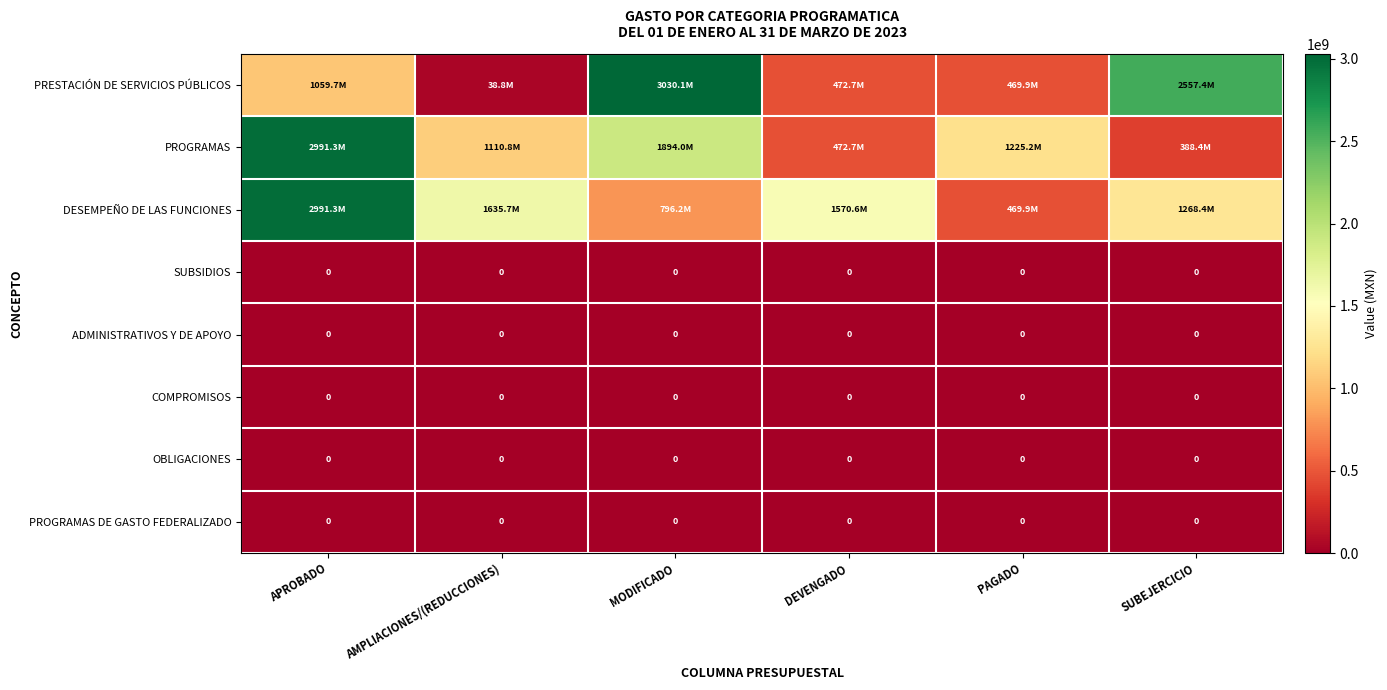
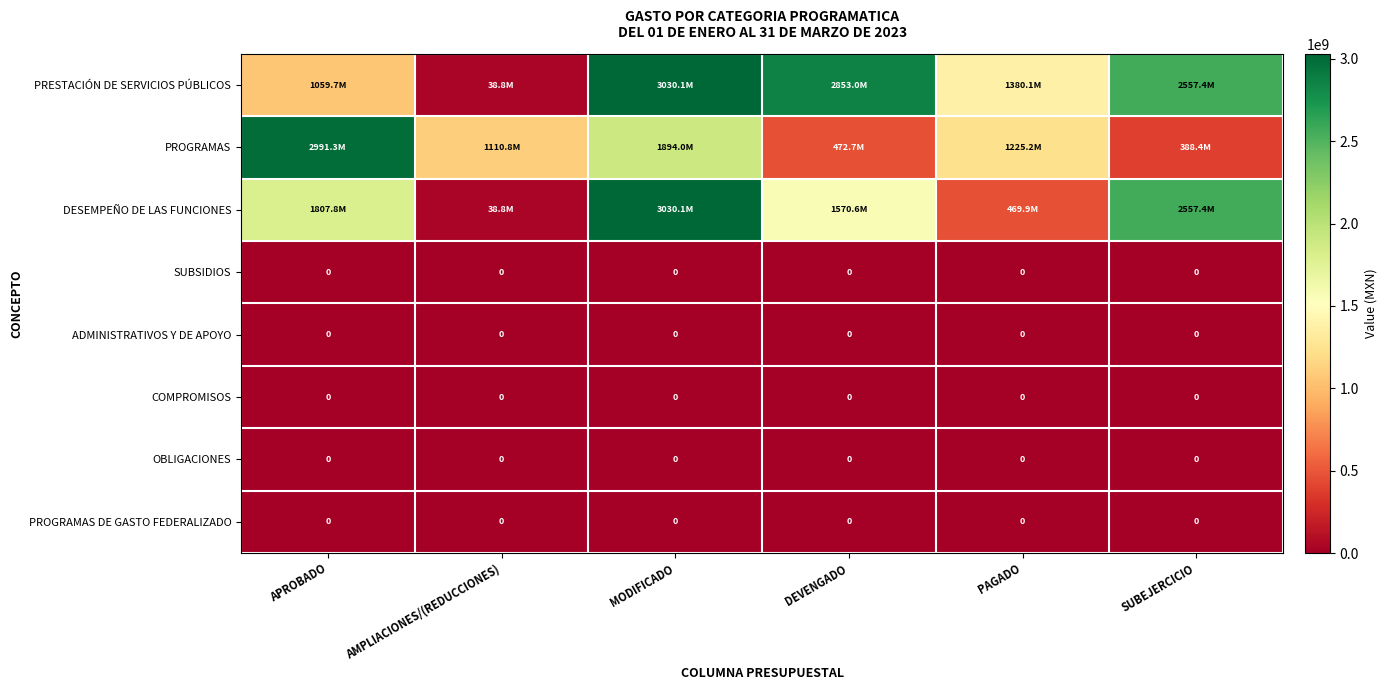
  {
    "PRESTACIÓN DE SERVICIOS PÚBLICOS": {
      "APROBADO": "1059.7M",
      "AMPLIACIONES/(REDUCCIONES)": "38.8M",
      "MODIFICADO": "3030.1M",
-     "DEVENGADO": "472.7M",
-     "PAGADO": "469.9M",
+     "DEVENGADO": "2853.0M",
+     "PAGADO": "1380.1M",
      "SUBEJERCICIO": "2557.4M"
    },
    "PROGRAMAS": {
      "APROBADO": "2991.3M",
      "AMPLIACIONES/(REDUCCIONES)": "1110.8M",
      "MODIFICADO": "1894.0M",
      "DEVENGADO": "472.7M",
      "PAGADO": "1225.2M",
      "SUBEJERCICIO": "388.4M"
    },
    "DESEMPEÑO DE LAS FUNCIONES": {
-     "APROBADO": "2991.3M",
-     "AMPLIACIONES/(REDUCCIONES)": "1635.7M",
-     "MODIFICADO": "796.2M",
+     "APROBADO": "1807.8M",
+     "AMPLIACIONES/(REDUCCIONES)": "38.8M",
+     "MODIFICADO": "3030.1M",
      "DEVENGADO": "1570.6M",
      "PAGADO": "469.9M",
-     "SUBEJERCICIO": "1268.4M"
+     "SUBEJERCICIO": "2557.4M"
    },
    "SUBSIDIOS": {
      "APROBADO": "0",
      "AMPLIACIONES/(REDUCCIONES)": "0",
      "MODIFICADO": "0",
      "DEVENGADO": "0",
      "PAGADO": "0",
      "SUBEJERCICIO": "0"
    },
    "ADMINISTRATIVOS Y DE APOYO": {
      "APROBADO": "0",
      "AMPLIACIONES/(REDUCCIONES)": "0",
      "MODIFICADO": "0",
      "DEVENGADO": "0",
      "PAGADO": "0",
      "SUBEJERCICIO": "0"
    },
    "COMPROMISOS": {
      "APROBADO": "0",
      "AMPLIACIONES/(REDUCCIONES)": "0",
      "MODIFICADO": "0",
      "DEVENGADO": "0",
      "PAGADO": "0",
      "SUBEJERCICIO": "0"
    },
    "OBLIGACIONES": {
      "APROBADO": "0",
      "AMPLIACIONES/(REDUCCIONES)": "0",
      "MODIFICADO": "0",
      "DEVENGADO": "0",
      "PAGADO": "0",
      "SUBEJERCICIO": "0"
    },
    "PROGRAMAS DE GASTO FEDERALIZADO": {
      "APROBADO": "0",
      "AMPLIACIONES/(REDUCCIONES)": "0",
      "MODIFICADO": "0",
      "DEVENGADO": "0",
      "PAGADO": "0",
      "SUBEJERCICIO": "0"
    }
  }
